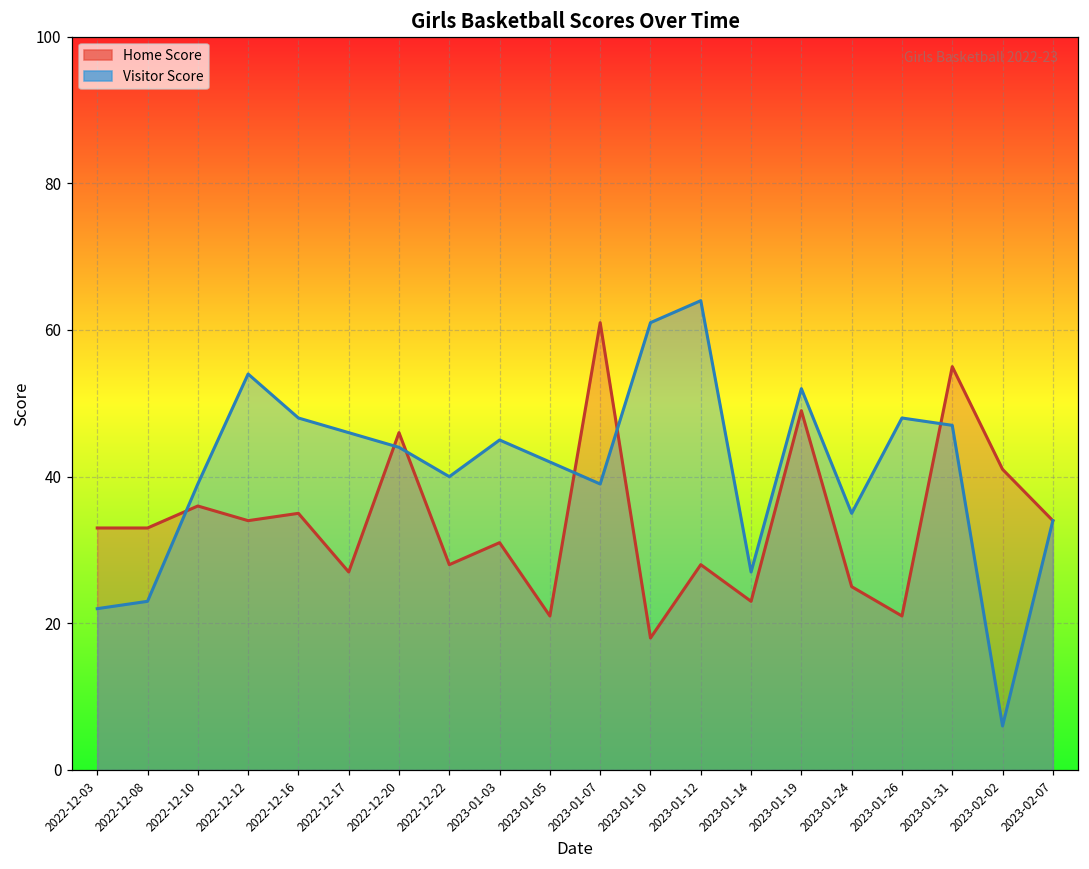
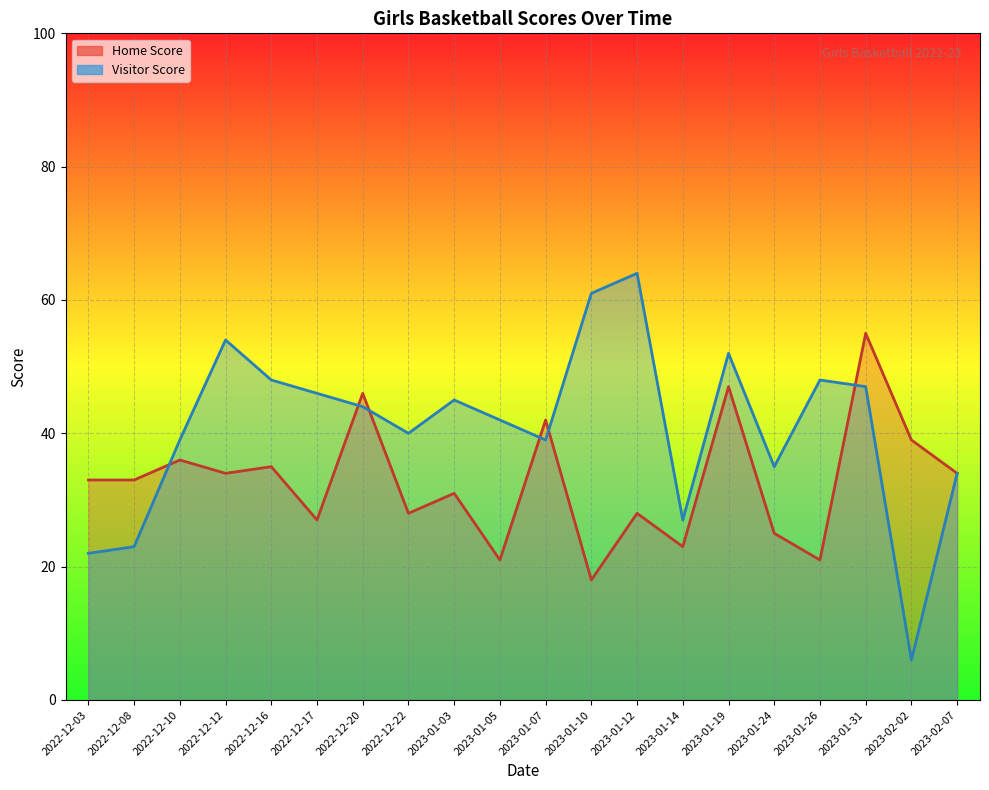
  {
    "Home Score": {
      "2022-12-03": 33,
      "2022-12-08": 33,
      "2022-12-10": 36,
      "2022-12-12": 34,
      "2022-12-16": 35,
      "2022-12-17": 27,
      "2022-12-20": 46,
      "2022-12-22": 28,
      "2023-01-03": 31,
      "2023-01-05": 21,
-     "2023-01-07": 61,
+     "2023-01-07": 42,
      "2023-01-10": 18,
      "2023-01-12": 28,
      "2023-01-14": 23,
-     "2023-01-19": 49,
+     "2023-01-19": 47,
      "2023-01-24": 25,
      "2023-01-26": 21,
      "2023-01-31": 55,
-     "2023-02-02": 41
+     "2023-02-02": 39
    },
    "Visitor Score": {
      "2022-12-03": 22,
      "2022-12-08": 23,
      "2022-12-10": 39,
      "2022-12-12": 54,
      "2022-12-16": 48,
      "2022-12-17": 46,
      "2022-12-20": 44,
      "2022-12-22": 40,
      "2023-01-03": 45,
      "2023-01-05": 42,
      "2023-01-07": 39,
      "2023-01-10": 61,
      "2023-01-12": 64,
      "2023-01-14": 27,
      "2023-01-19": 52,
      "2023-01-24": 35,
      "2023-01-26": 48,
      "2023-01-31": 47,
      "2023-02-02": 6
    }
  }
